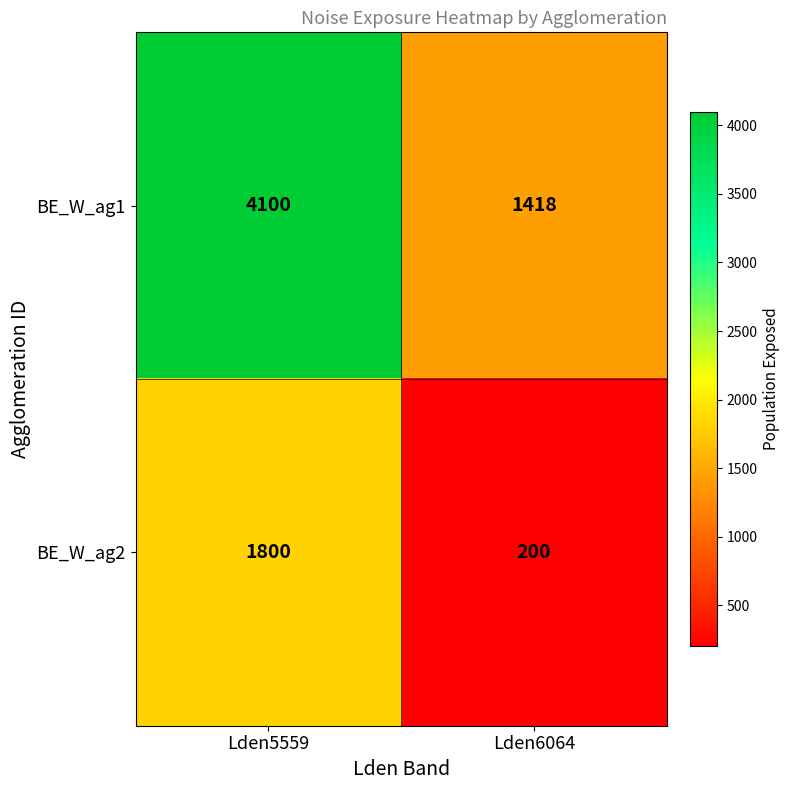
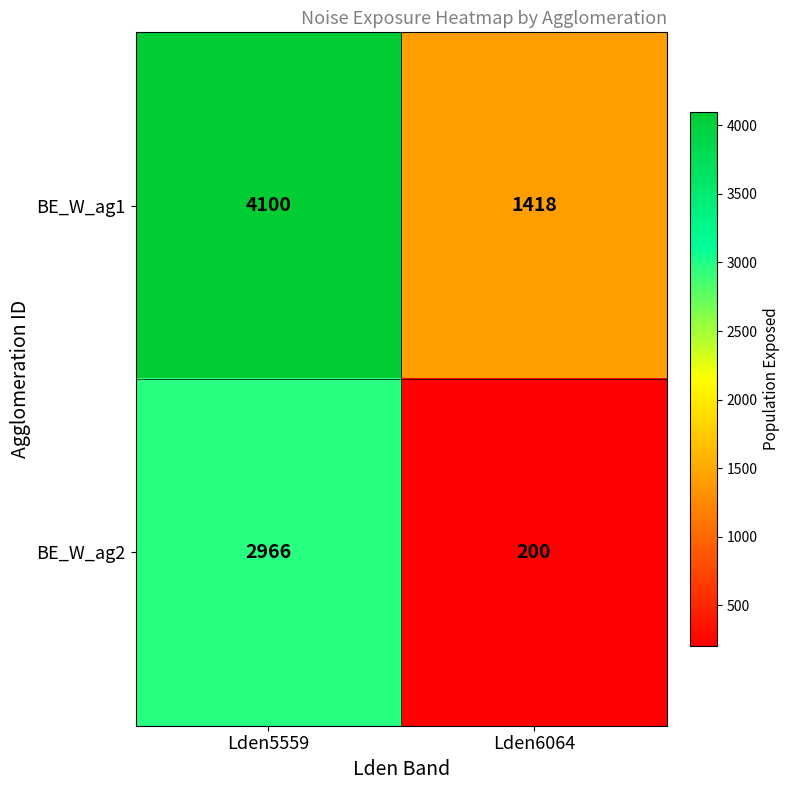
  {
    "BE_W_ag1": {
      "Lden5559": 4100,
      "Lden6064": 1418
    },
    "BE_W_ag2": {
-     "Lden5559": 1800,
+     "Lden5559": 2966,
      "Lden6064": 200
    }
  }
